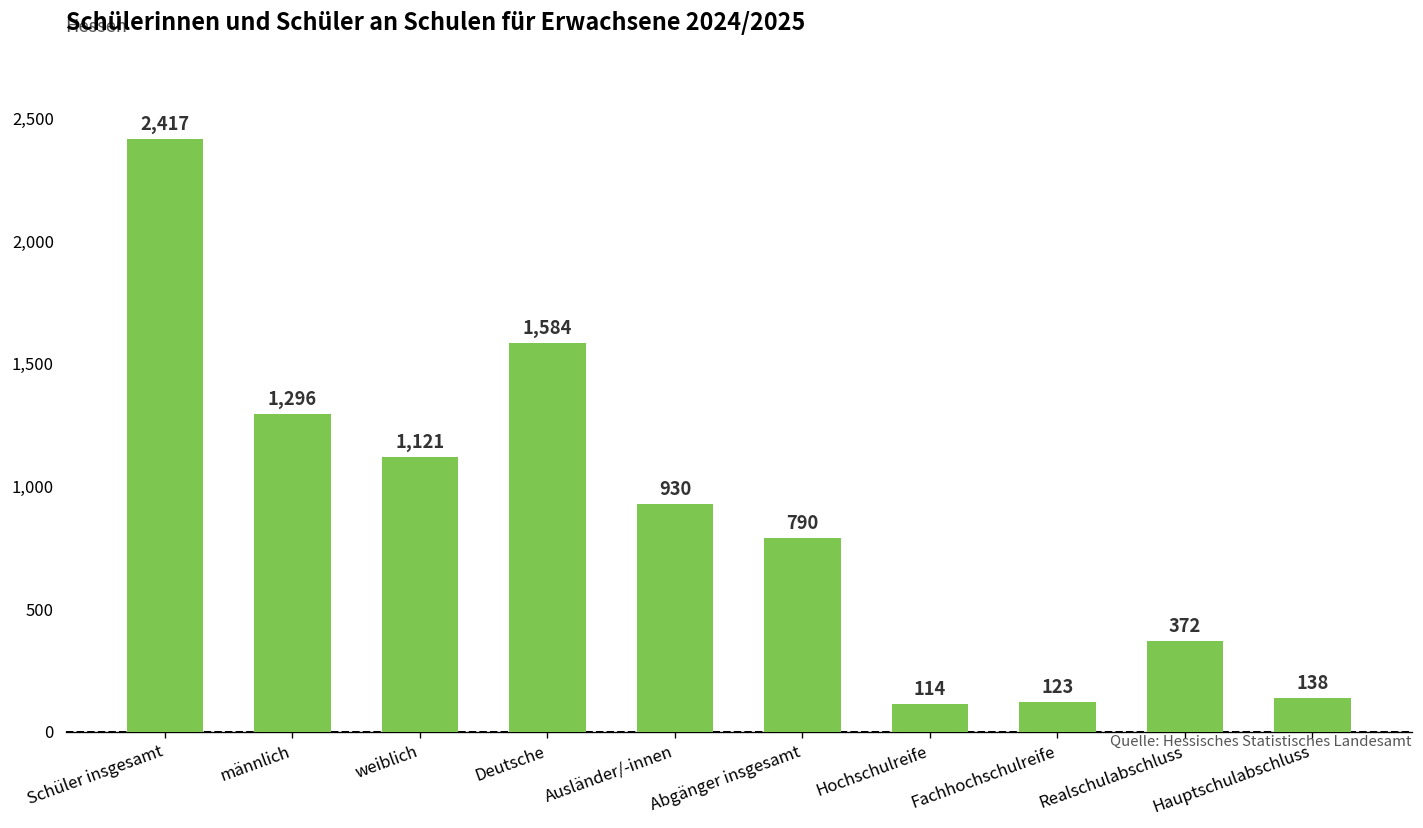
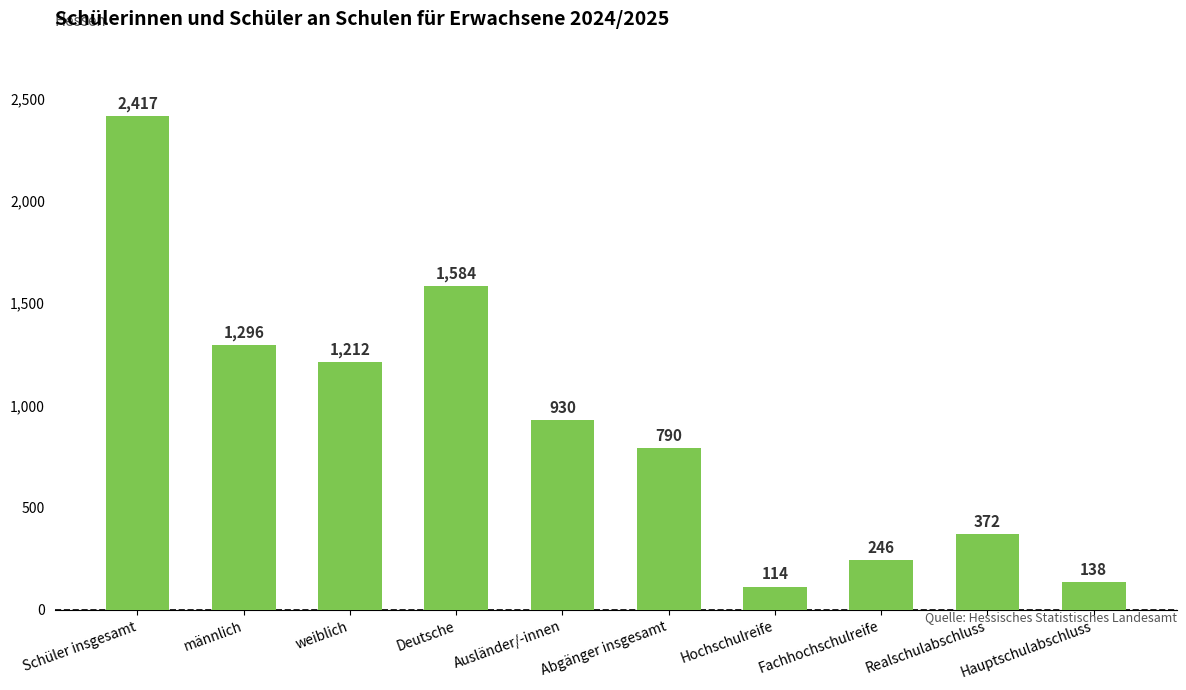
  {
    "Schüler insgesamt": "2,417",
    "männlich": "1,296",
-   "weiblich": "1,121",
+   "weiblich": "1,212",
    "Deutsche": "1,584",
    "Ausländer/-innen": "930",
    "Abgänger insgesamt": "790",
    "Hochschulreife": "114",
-   "Fachhochschulreife": "123",
+   "Fachhochschulreife": "246",
    "Realschulabschluss": "372",
    "Hauptschulabschluss": "138"
  }
